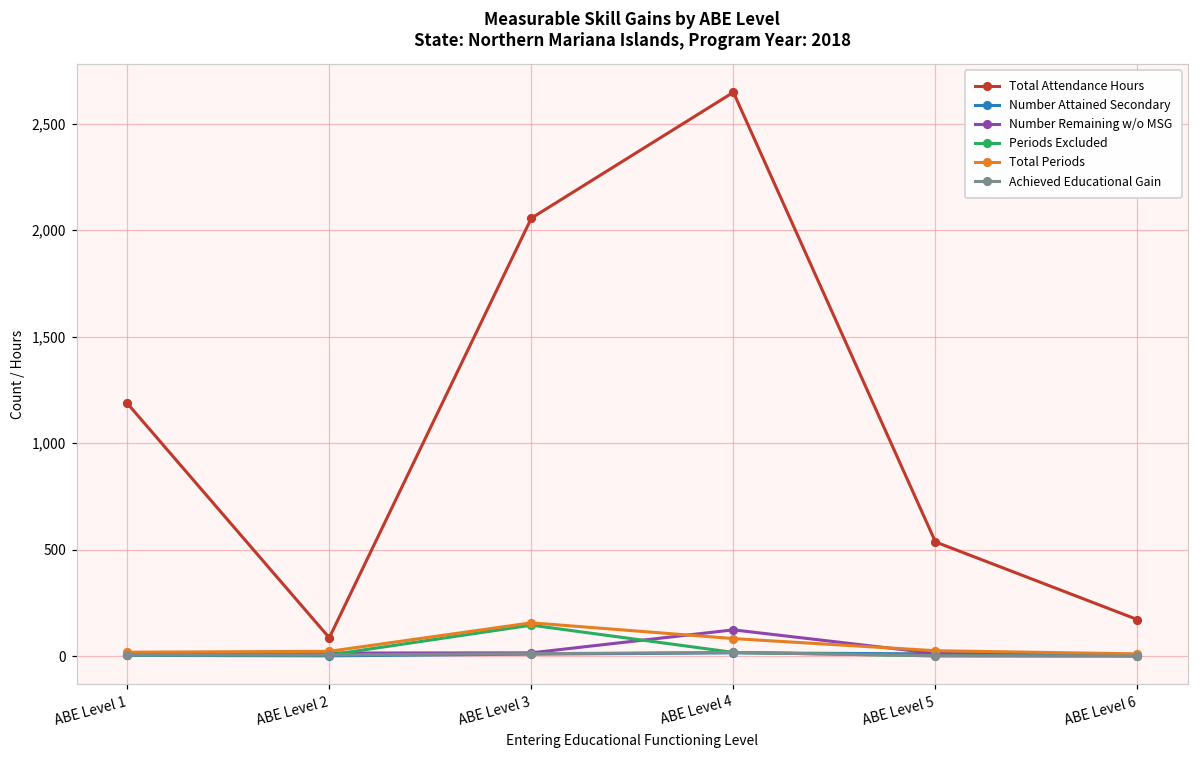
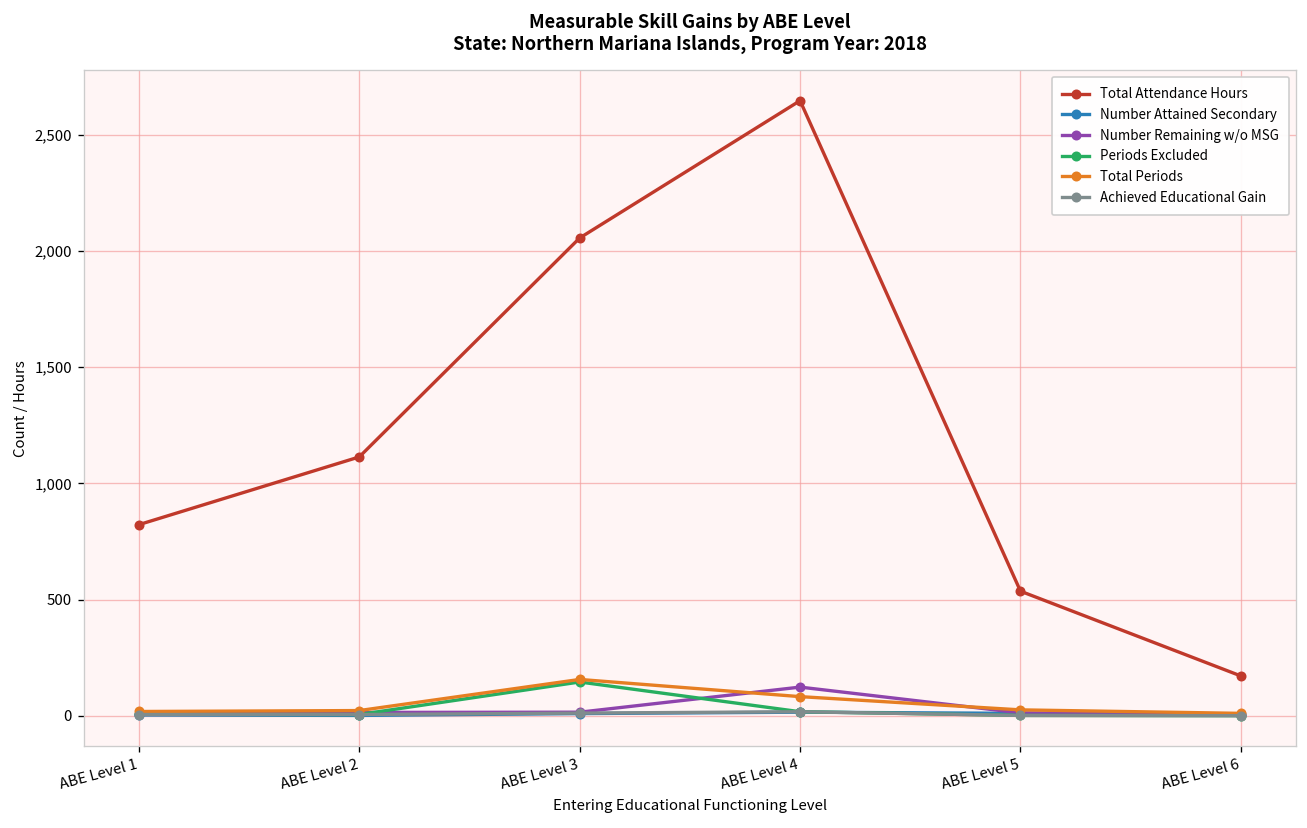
  {
    "Total Attendance Hours": {
-     "ABE Level 1": "1,190",
-     "ABE Level 2": "90",
+     "ABE Level 1": "820",
+     "ABE Level 2": "1,110",
      "ABE Level 3": "2,060",
      "ABE Level 4": "2,650",
      "ABE Level 5": "540",
      "ABE Level 6": "170"
    },
    "Number Remaining w/o MSG": {
      "ABE Level 4": "120"
    },
    "Total Periods": {
      "ABE Level 4": "80"
    }
  }
